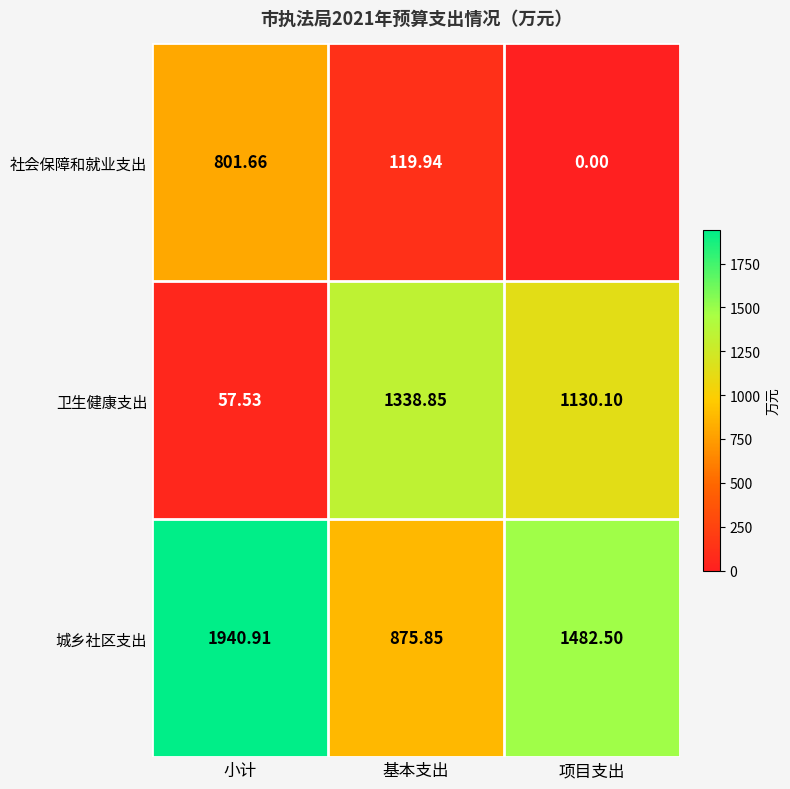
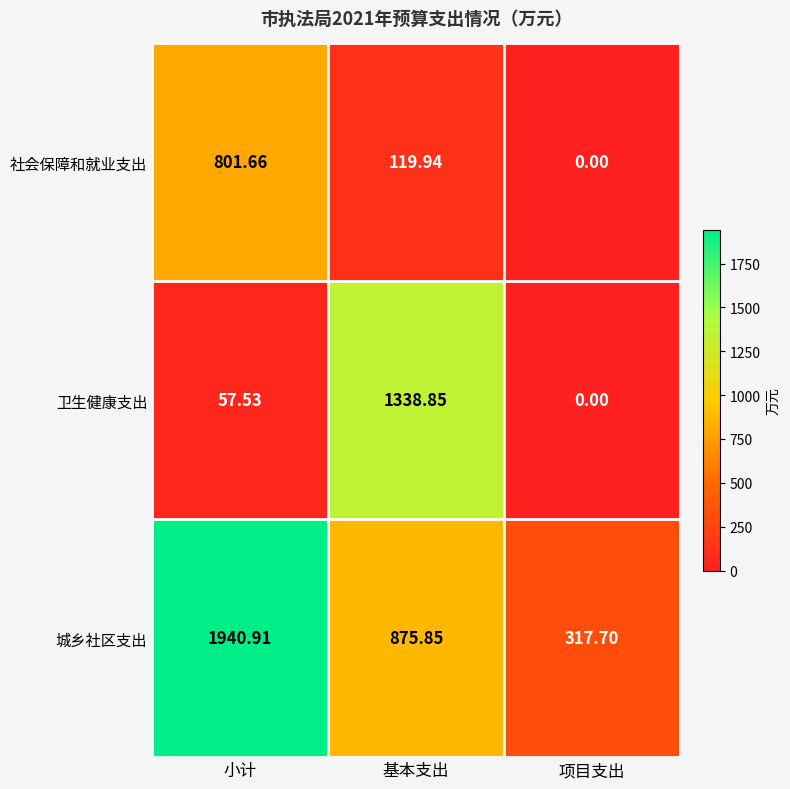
  {
    "社会保障和就业支出": {
      "小计": 801.66,
      "基本支出": 119.94,
      "项目支出": 0.00
    },
    "卫生健康支出": {
      "小计": 57.53,
      "基本支出": 1338.85,
-     "项目支出": 1130.10
+     "项目支出": 0.00
    },
    "城乡社区支出": {
      "小计": 1940.91,
      "基本支出": 875.85,
-     "项目支出": 1482.50
+     "项目支出": 317.70
    }
  }
